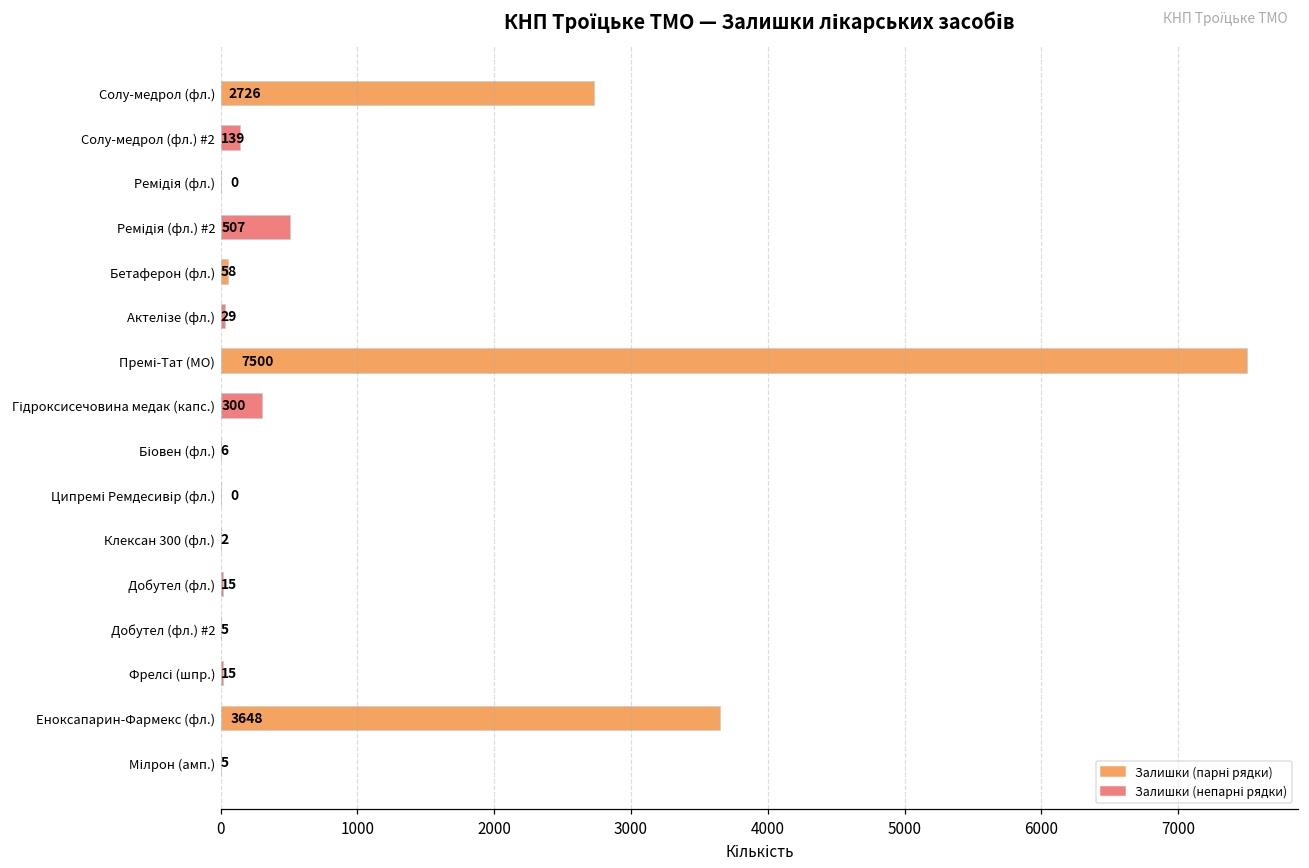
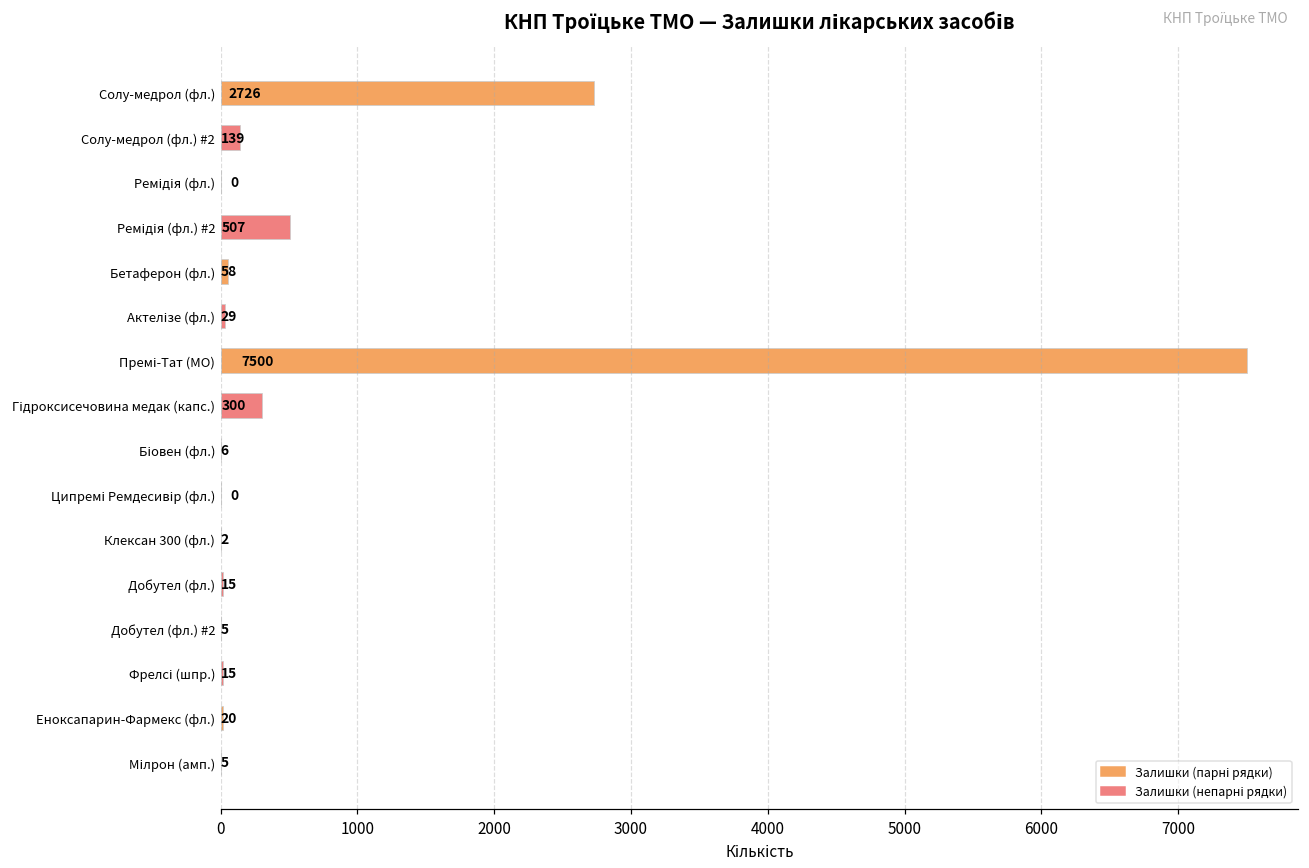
  {
    "Солу-медрол (фл.)": 2726,
    "Солу-медрол (фл.) #2": 139,
    "Ремідія (фл.)": 0,
    "Ремідія (фл.) #2": 507,
    "Бетаферон (фл.)": 58,
    "Актелізе (фл.)": 29,
    "Премі-Тат (МО)": 7500,
    "Гідроксисечовина медак (капс.)": 300,
    "Біовен (фл.)": 6,
    "Ципремі Ремдесивір (фл.)": 0,
    "Клексан 300 (фл.)": 2,
    "Добутел (фл.)": 15,
    "Добутел (фл.) #2": 5,
    "Фрелсі (шпр.)": 15,
-   "Еноксапарин-Фармекс (фл.)": 3648,
+   "Еноксапарин-Фармекс (фл.)": 20,
    "Мілрон (амп.)": 5
  }
